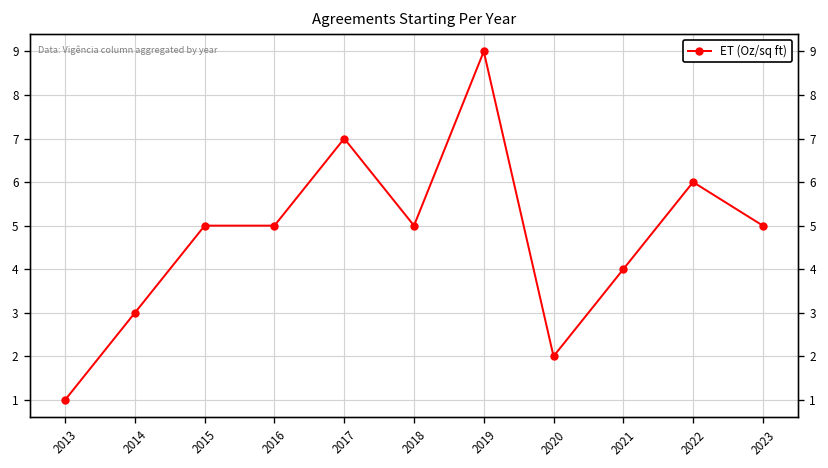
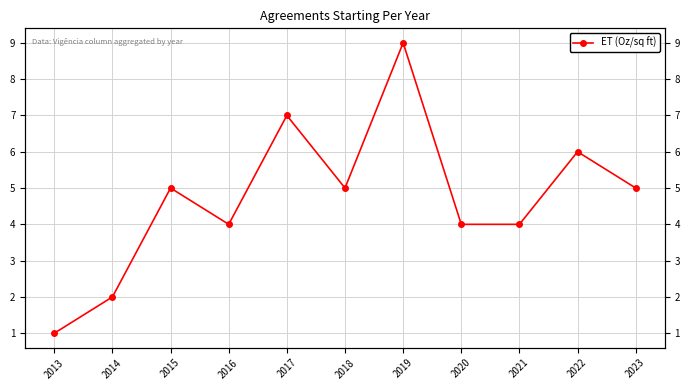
  {
    "2013": 1,
-   "2014": 3,
+   "2014": 2,
    "2015": 5,
-   "2016": 5,
+   "2016": 4,
    "2017": 7,
    "2018": 5,
    "2019": 9,
-   "2020": 2,
+   "2020": 4,
    "2021": 4,
    "2022": 6,
    "2023": 5
  }
